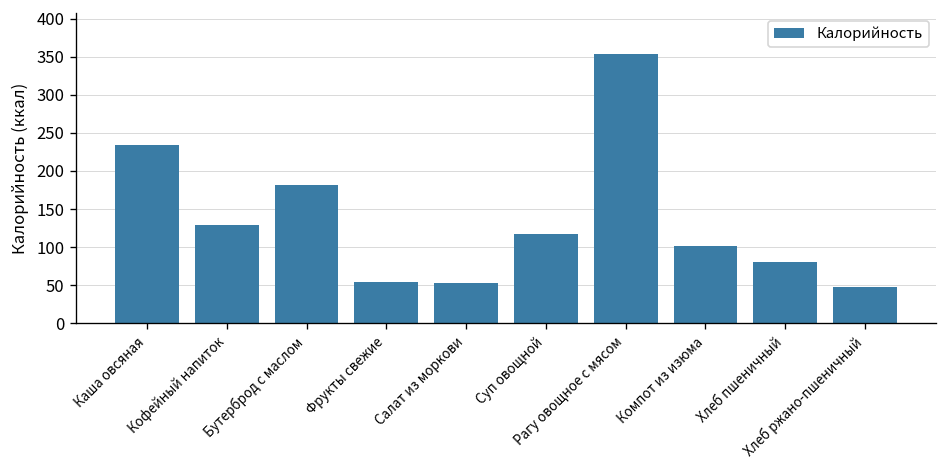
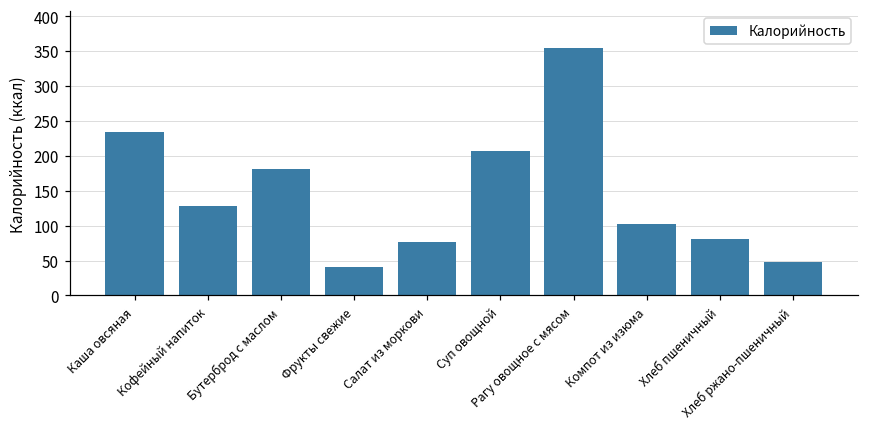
  {
    "Каша овсяная": 230,
    "Кофейный напиток": 130,
    "Бутерброд с маслом": 180,
-   "Фрукты свежие": 50,
-   "Салат из моркови": 50,
-   "Суп овощной": 120,
+   "Фрукты свежие": 40,
+   "Салат из моркови": 80,
+   "Суп овощной": 210,
    "Рагу овощное с мясом": 350,
    "Компот из изюма": 100,
    "Хлеб пшеничный": 80,
    "Хлеб ржано-пшеничный": 50
  }
